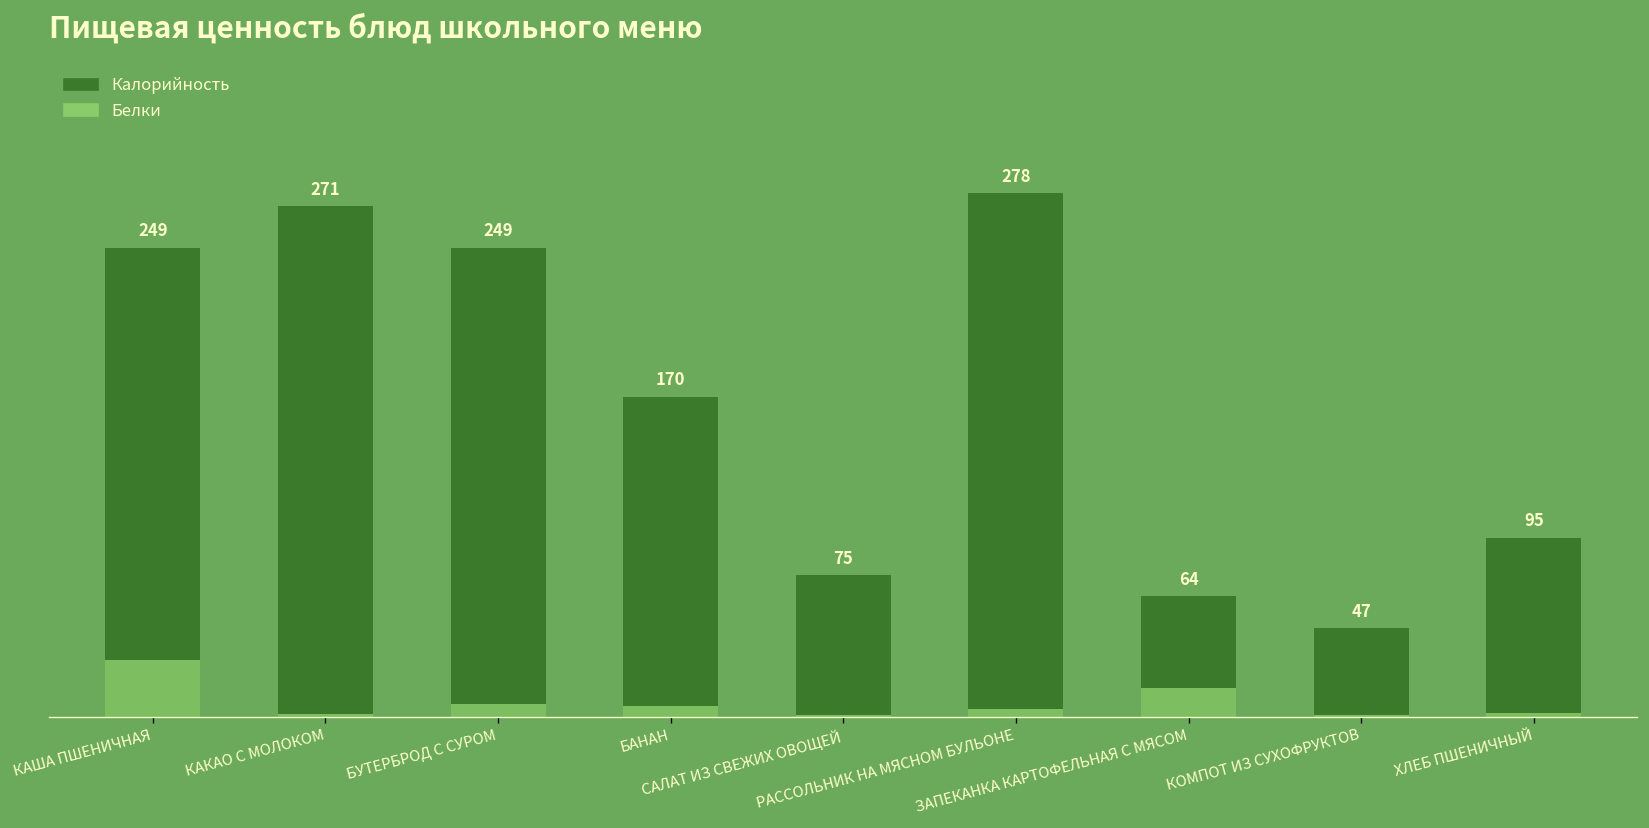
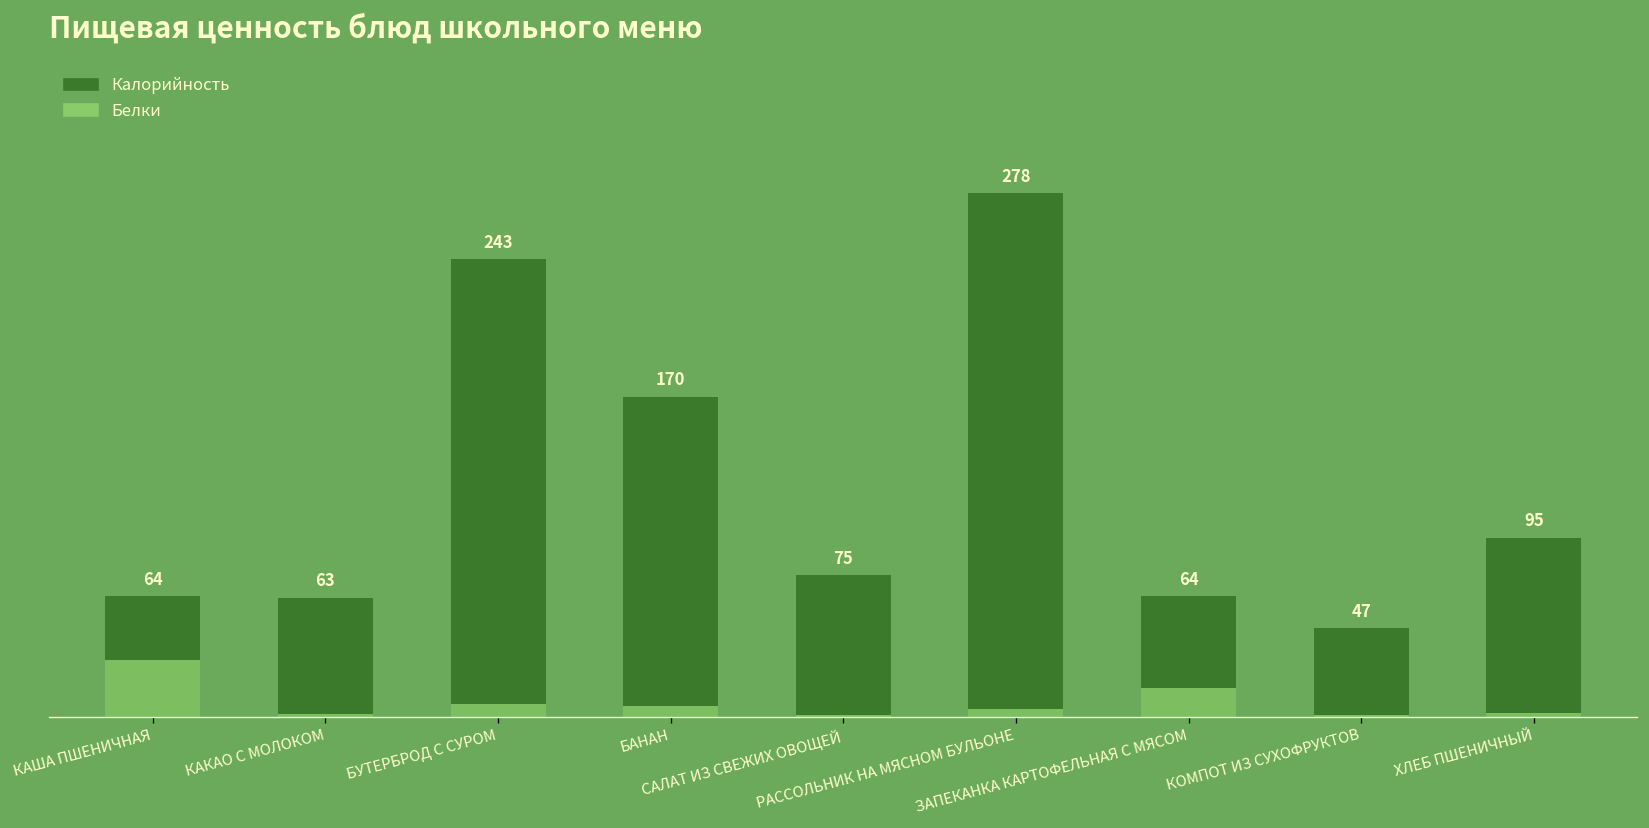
  {
    "Калорийность": {
-     "КАША ПШЕНИЧНАЯ": 249,
-     "КАКАО С МОЛОКОМ": 271,
-     "БУТЕРБРОД С СУРОМ": 249,
+     "КАША ПШЕНИЧНАЯ": 64,
+     "КАКАО С МОЛОКОМ": 63,
+     "БУТЕРБРОД С СУРОМ": 243,
      "БАНАН": 170,
      "САЛАТ ИЗ СВЕЖИХ ОВОЩЕЙ": 75,
      "РАССОЛЬНИК НА МЯСНОМ БУЛЬОНЕ": 278,
      "ЗАПЕКАНКА КАРТОФЕЛЬНАЯ С МЯСОМ": 64,
      "КОМПОТ ИЗ СУХОФРУКТОВ": 47,
      "ХЛЕБ ПШЕНИЧНЫЙ": 95
    }
  }
